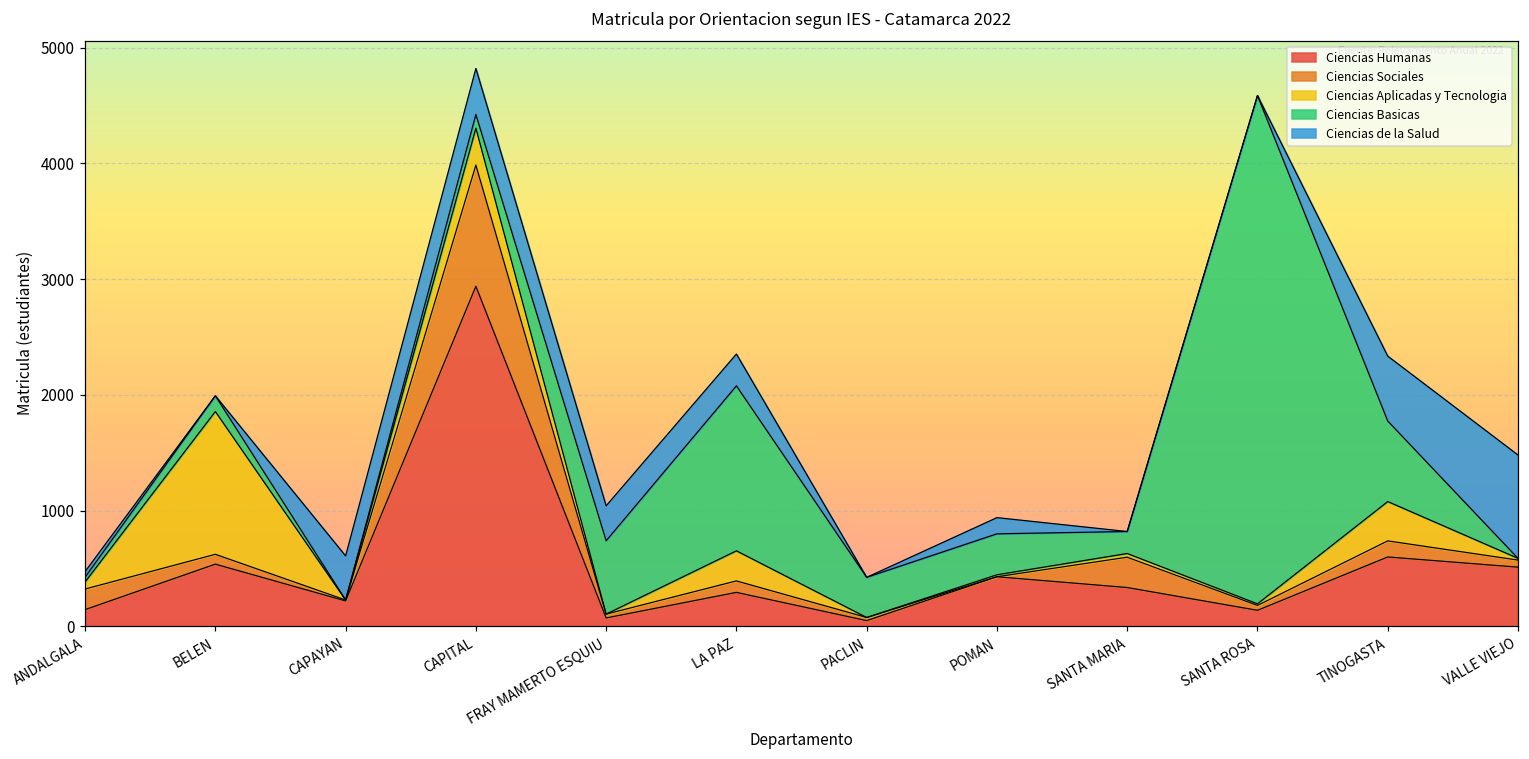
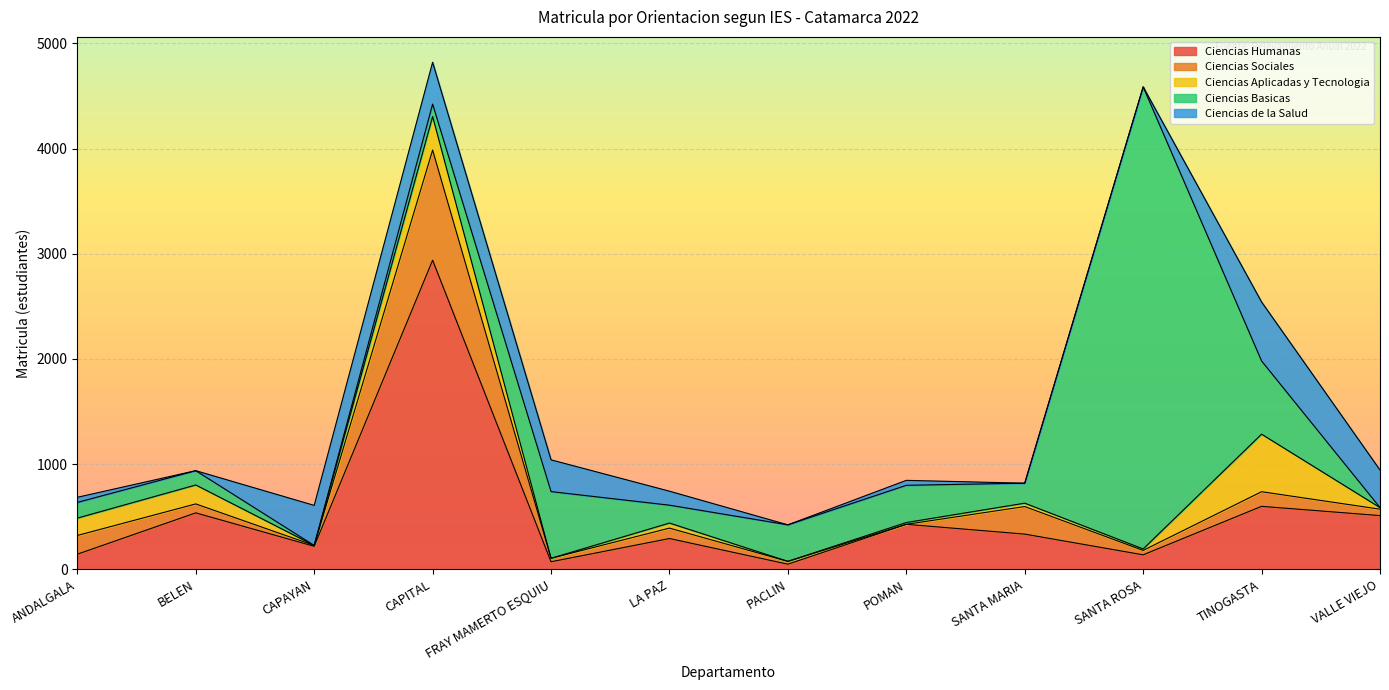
  {
    "Ciencias Aplicadas y Tecnologia": {
-     "ANDALGALA": 60,
-     "BELEN": 1230,
+     "ANDALGALA": 170,
+     "BELEN": 180,
      "CAPITAL": 320,
-     "LA PAZ": 260,
+     "LA PAZ": 50,
      "SANTA MARIA": 30,
-     "TINOGASTA": 340
+     "TINOGASTA": 550
    },
    "Ciencias Basicas": {
-     "ANDALGALA": 40,
+     "ANDALGALA": 150,
      "CAPITAL": 120,
      "FRAY MAMERTO ESQUIU": 630,
-     "LA PAZ": 1430,
+     "LA PAZ": 170,
      "POMAN": 350,
      "TINOGASTA": 700
    },
    "Ciencias de la Salud": {
      "ANDALGALA": 50,
      "CAPAYAN": 380,
      "CAPITAL": 400,
      "FRAY MAMERTO ESQUIU": 300,
-     "LA PAZ": 280,
-     "POMAN": 140,
+     "LA PAZ": 130,
+     "POMAN": 50,
      "TINOGASTA": 560,
-     "VALLE VIEJO": 890
+     "VALLE VIEJO": 360
    }
  }
